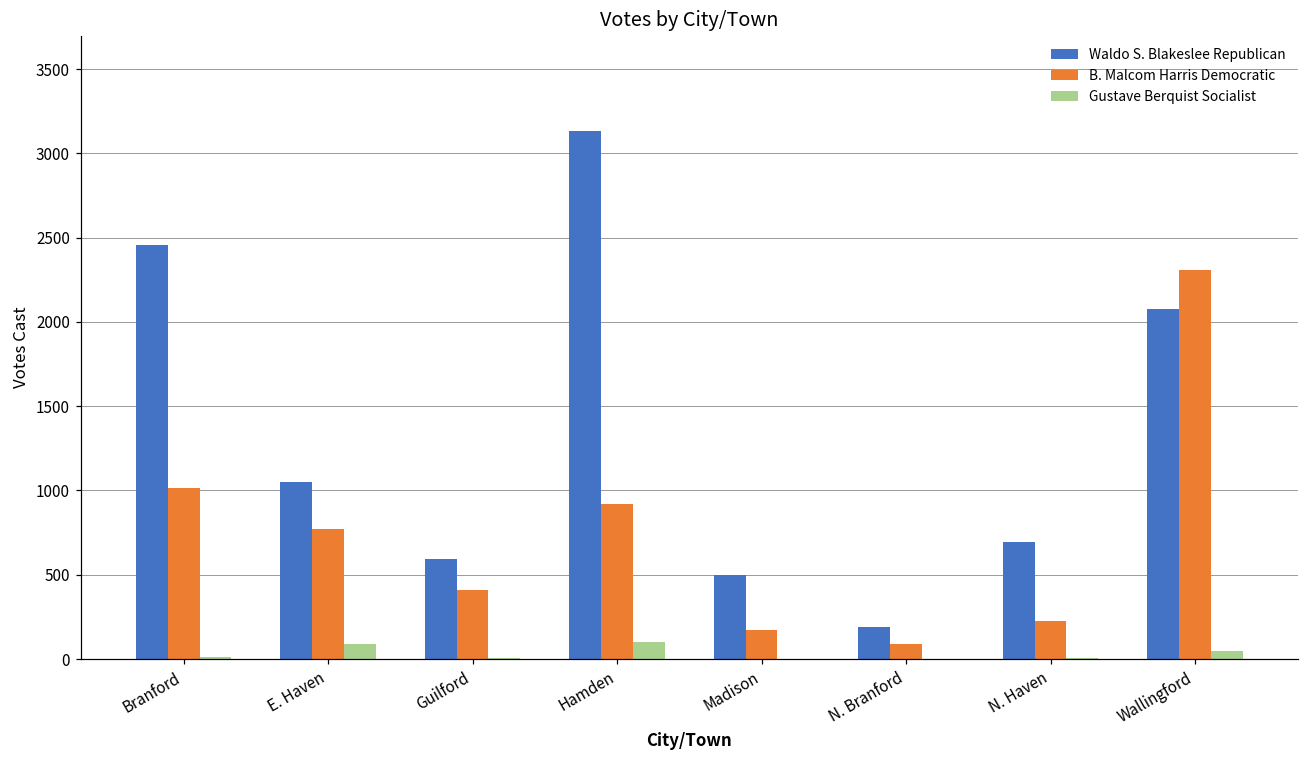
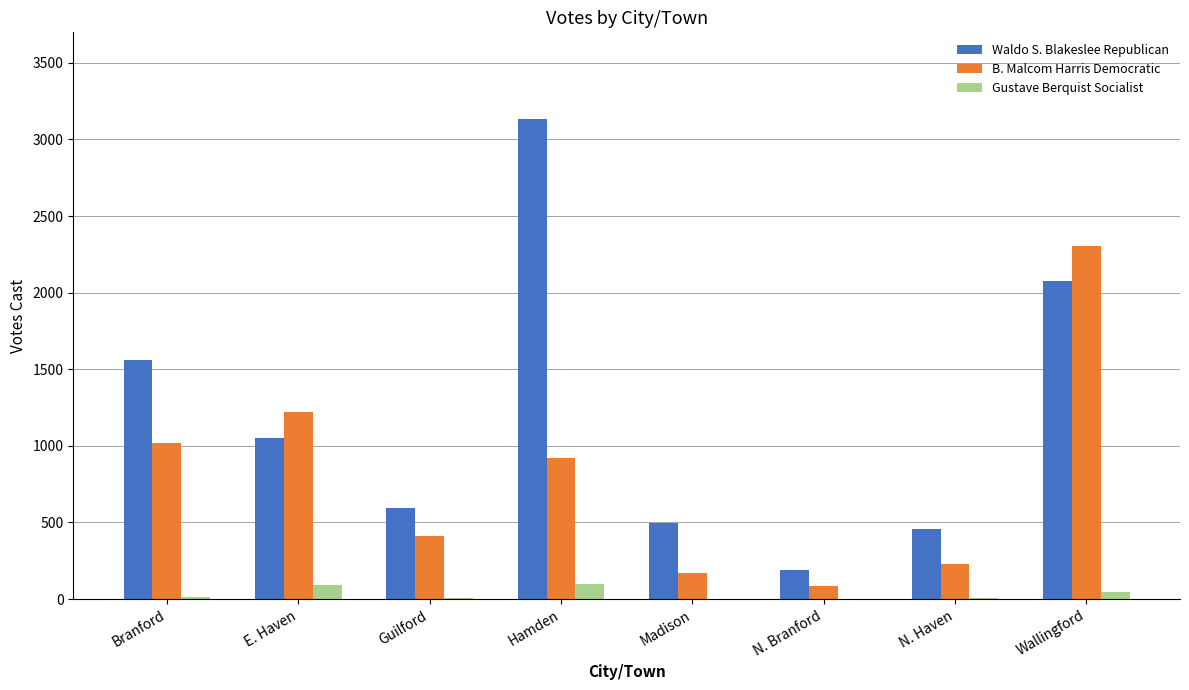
  {
    "Waldo S. Blakeslee Republican": {
-     "Branford": 2460,
+     "Branford": 1560,
      "E. Haven": 1050,
      "Guilford": 590,
      "Hamden": 3140,
      "Madison": 500,
      "N. Branford": 190,
-     "N. Haven": 690,
+     "N. Haven": 460,
      "Wallingford": 2080
    },
    "B. Malcom Harris Democratic": {
      "Branford": 1020,
-     "E. Haven": 770,
+     "E. Haven": 1220,
      "Guilford": 410,
      "Hamden": 920,
      "Madison": 170,
      "N. Branford": 90,
      "N. Haven": 230,
      "Wallingford": 2310
    },
    "Gustave Berquist Socialist": {
      "E. Haven": 90,
      "Hamden": 100,
      "N. Branford": 0,
      "Wallingford": 50
    }
  }
